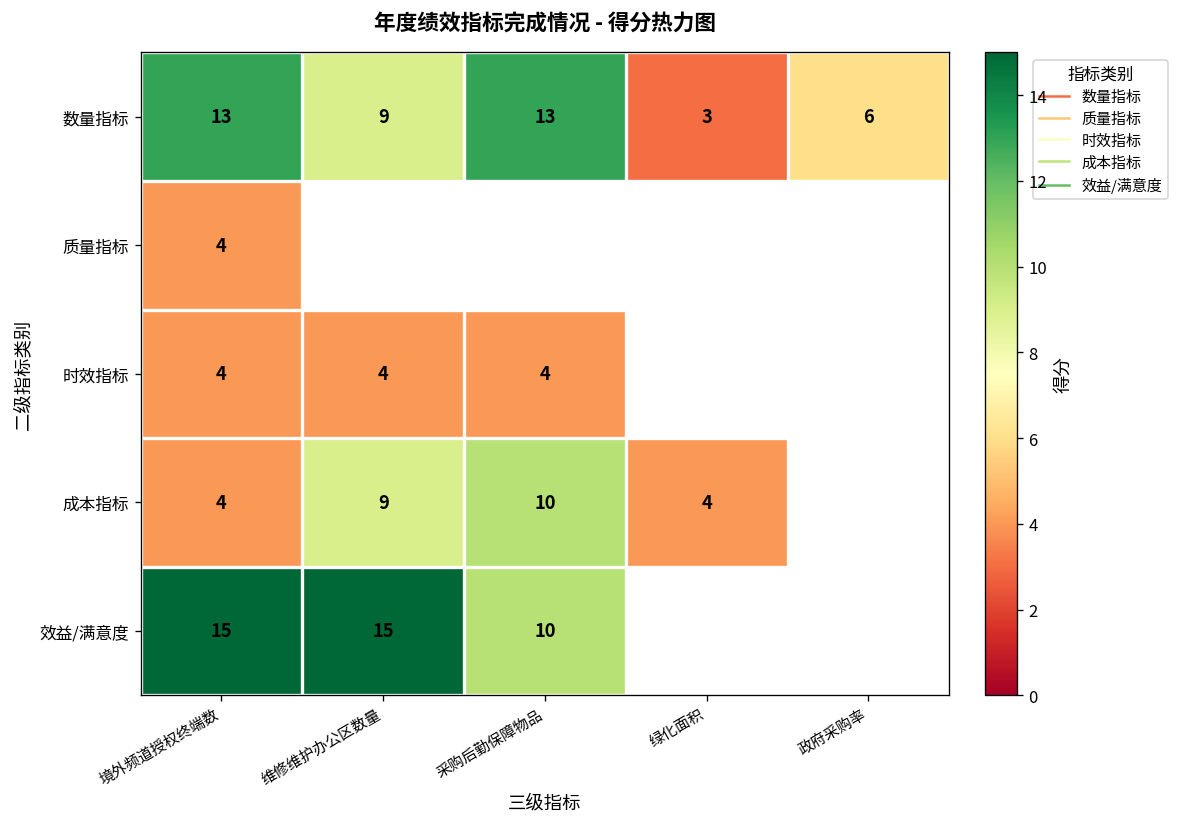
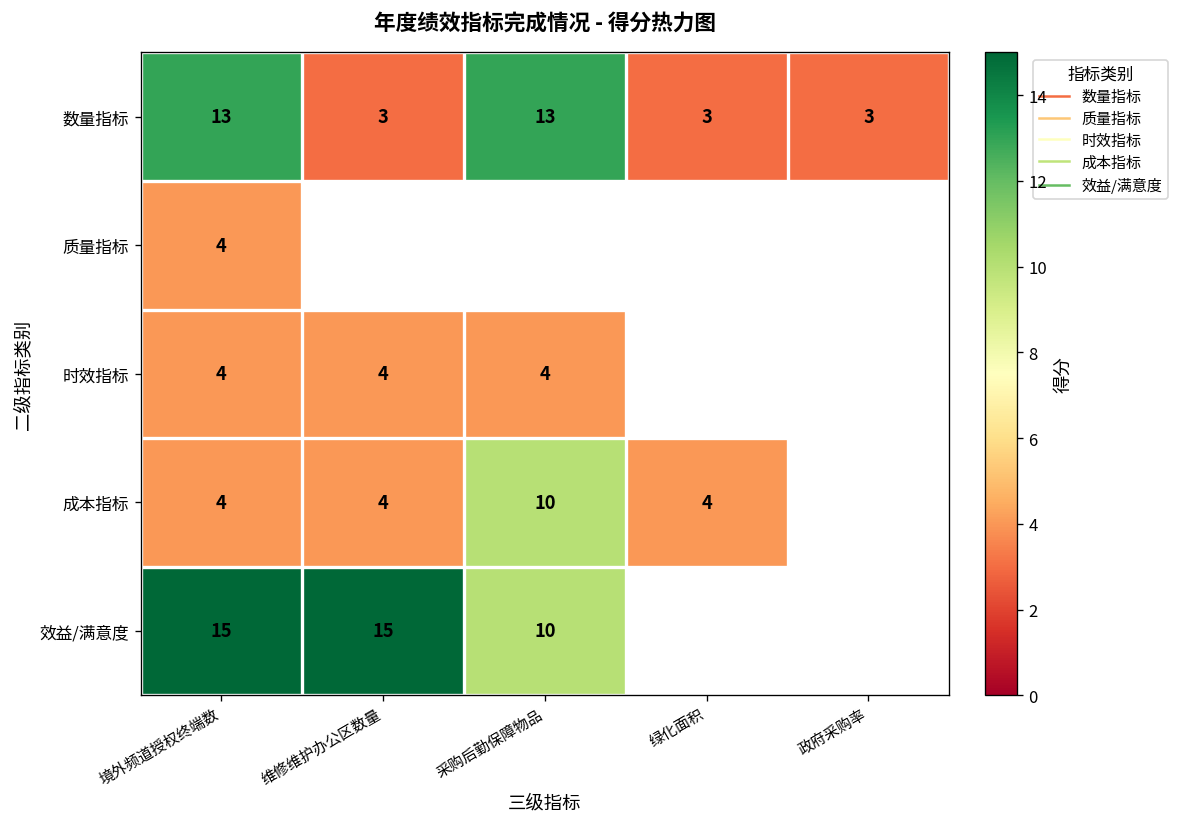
  {
    "数量指标": {
      "境外频道授权终端数": 13,
-     "维修维护办公区数量": 9,
+     "维修维护办公区数量": 3,
      "采购后勤保障物品": 13,
      "绿化面积": 3,
-     "政府采购率": 6
+     "政府采购率": 3
    },
    "质量指标": {
      "境外频道授权终端数": 4
    },
    "时效指标": {
      "境外频道授权终端数": 4,
      "维修维护办公区数量": 4,
      "采购后勤保障物品": 4
    },
    "成本指标": {
      "境外频道授权终端数": 4,
-     "维修维护办公区数量": 9,
+     "维修维护办公区数量": 4,
      "采购后勤保障物品": 10,
      "绿化面积": 4
    },
    "效益/满意度": {
      "境外频道授权终端数": 15,
      "维修维护办公区数量": 15,
      "采购后勤保障物品": 10
    }
  }
